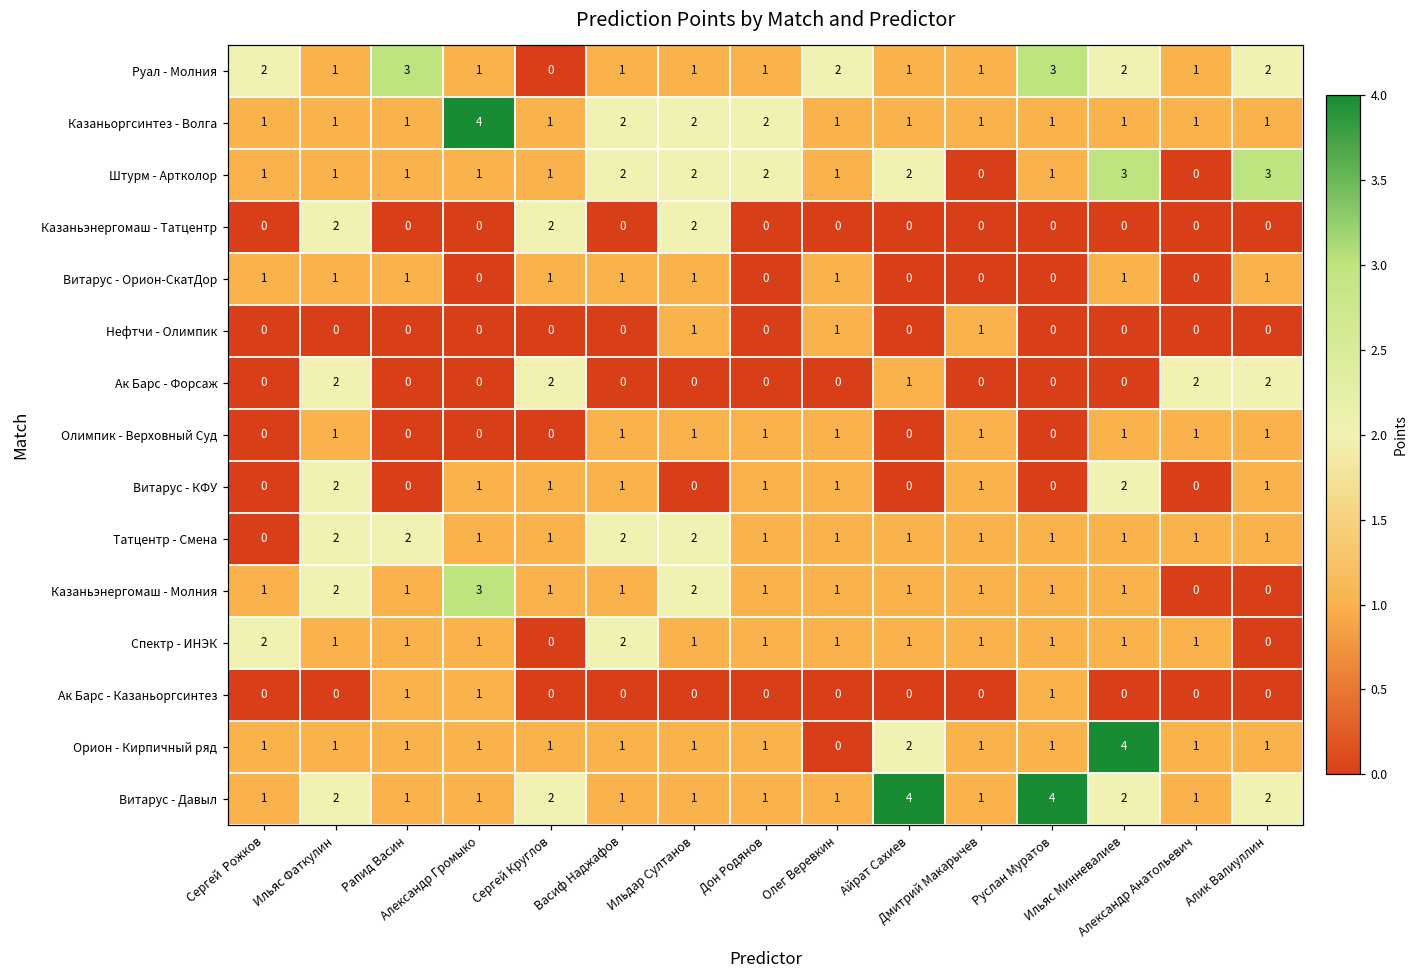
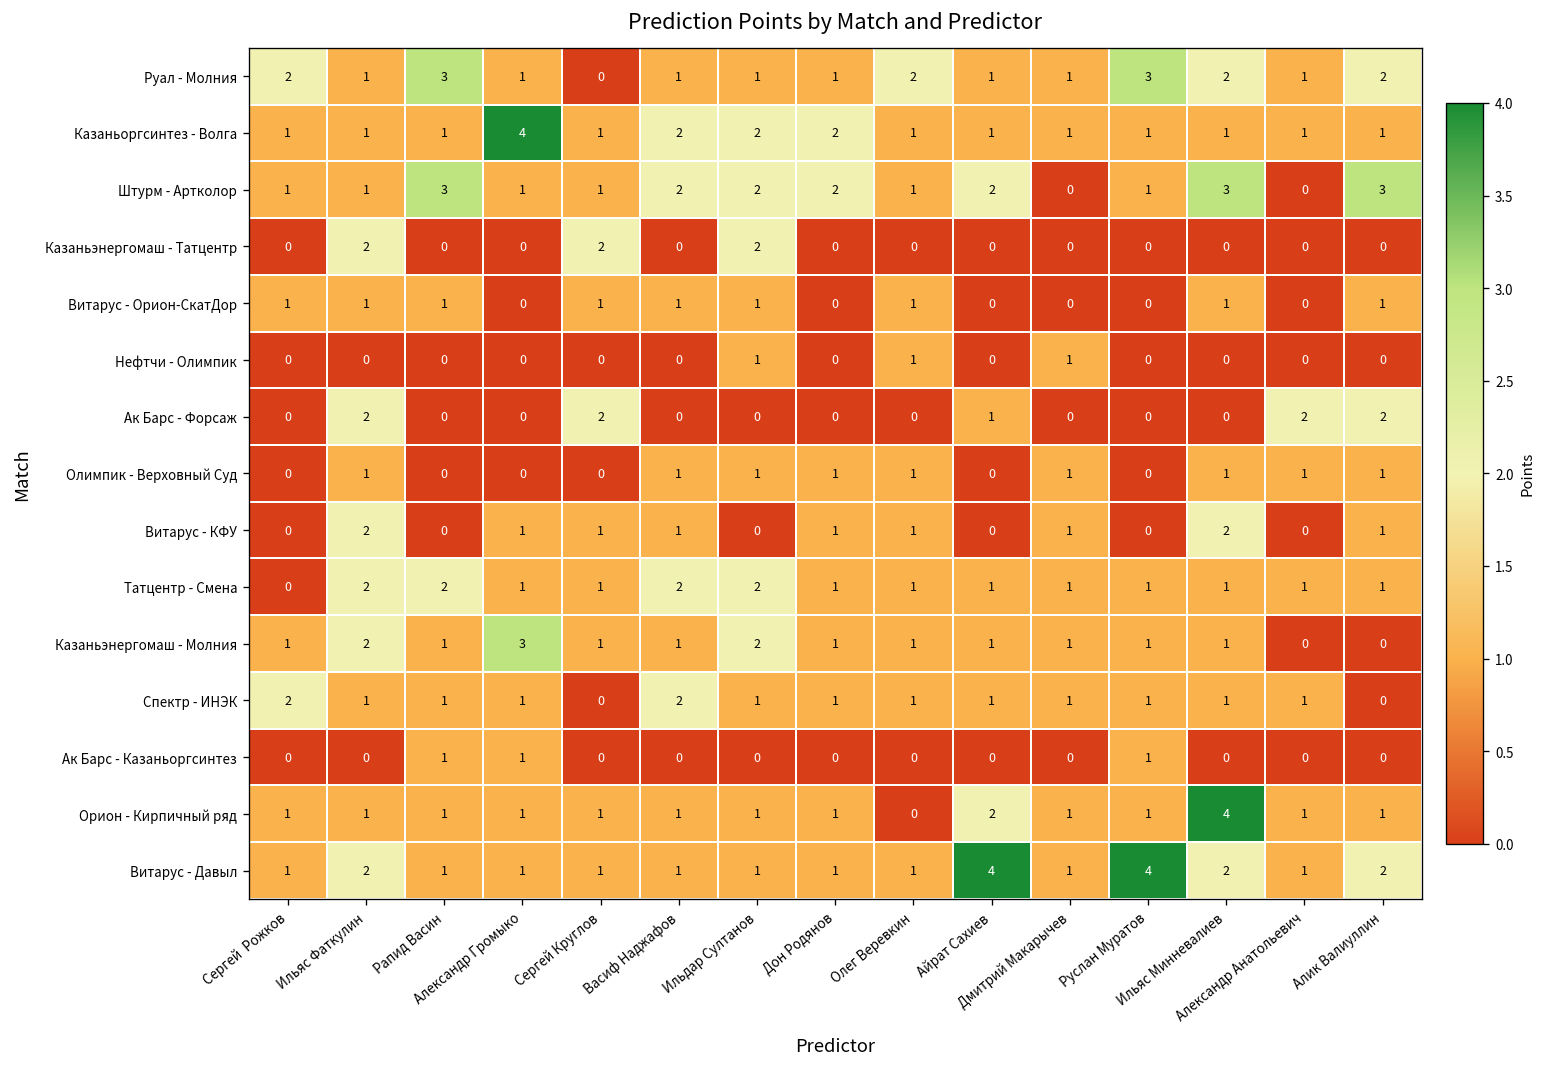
  {
    "Штурм - Артколор": {
      "Сергей Рожков": 1,
      "Ильяс Фаткулин": 1,
-     "Рапид Васин": 1,
+     "Рапид Васин": 3,
      "Александр Громыко": 1,
      "Сергей Круглов": 1,
      "Васиф Наджафов": 2,
      "Ильдар Султанов": 2,
      "Дон Родянов": 2,
      "Олег Веревкин": 1,
      "Айрат Сахиев": 2,
      "Дмитрий Макарычев": 0,
      "Руслан Муратов": 1,
      "Ильяс Минневалиев": 3,
      "Александр Анатольевич": 0,
      "Алик Валиуллин": 3
    },
    "Витарус - Давыл": {
      "Сергей Рожков": 1,
      "Ильяс Фаткулин": 2,
      "Рапид Васин": 1,
      "Александр Громыко": 1,
-     "Сергей Круглов": 2,
+     "Сергей Круглов": 1,
      "Васиф Наджафов": 1,
      "Ильдар Султанов": 1,
      "Дон Родянов": 1,
      "Олег Веревкин": 1,
      "Айрат Сахиев": 4,
      "Дмитрий Макарычев": 1,
      "Руслан Муратов": 4,
      "Ильяс Минневалиев": 2,
      "Александр Анатольевич": 1,
      "Алик Валиуллин": 2
    }
  }
